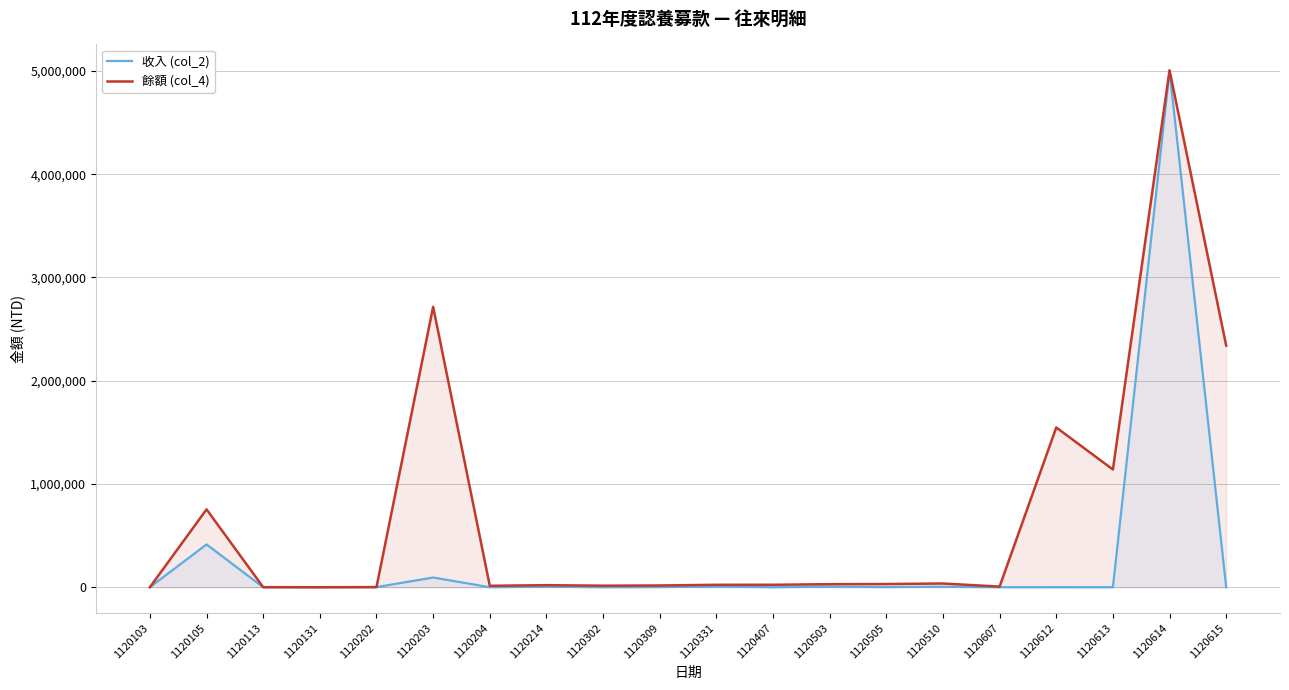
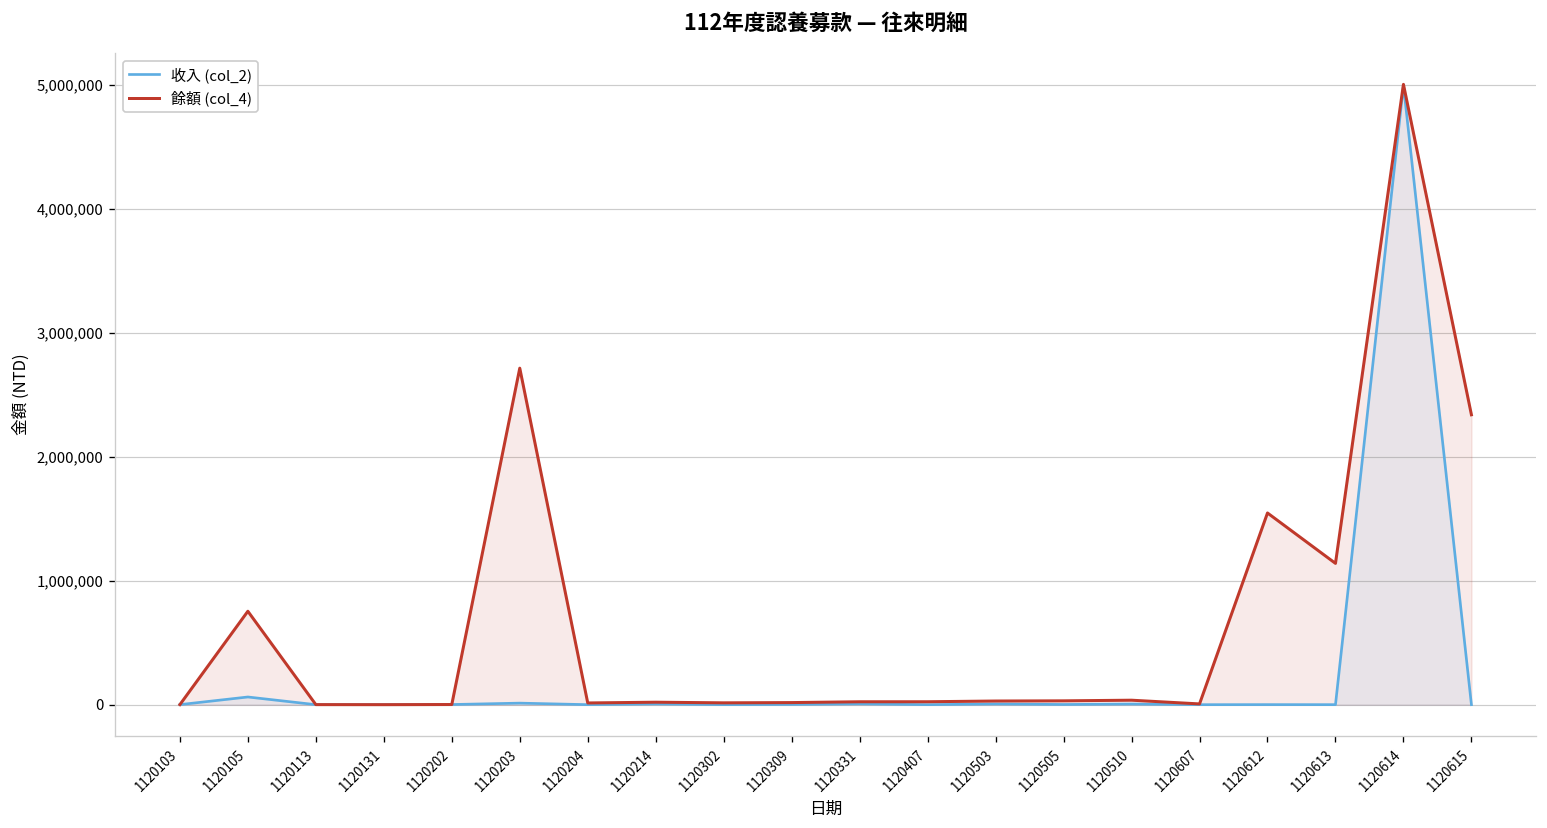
  {
    "收入 (col_2)": {
-     "1120105": "410,000",
-     "1120203": "90,000",
+     "1120105": "60,000",
+     "1120203": "10,000",
      "1120505": "0",
      "1120510": "10,000",
      "1120612": "0",
      "1120613": "0",
      "1120615": "0"
    },
    "餘額 (col_4)": {
      "1120105": "750,000",
      "1120203": "2,720,000",
      "1120505": "30,000",
      "1120510": "40,000",
      "1120612": "1,550,000",
      "1120613": "1,140,000",
      "1120615": "2,340,000"
    }
  }
